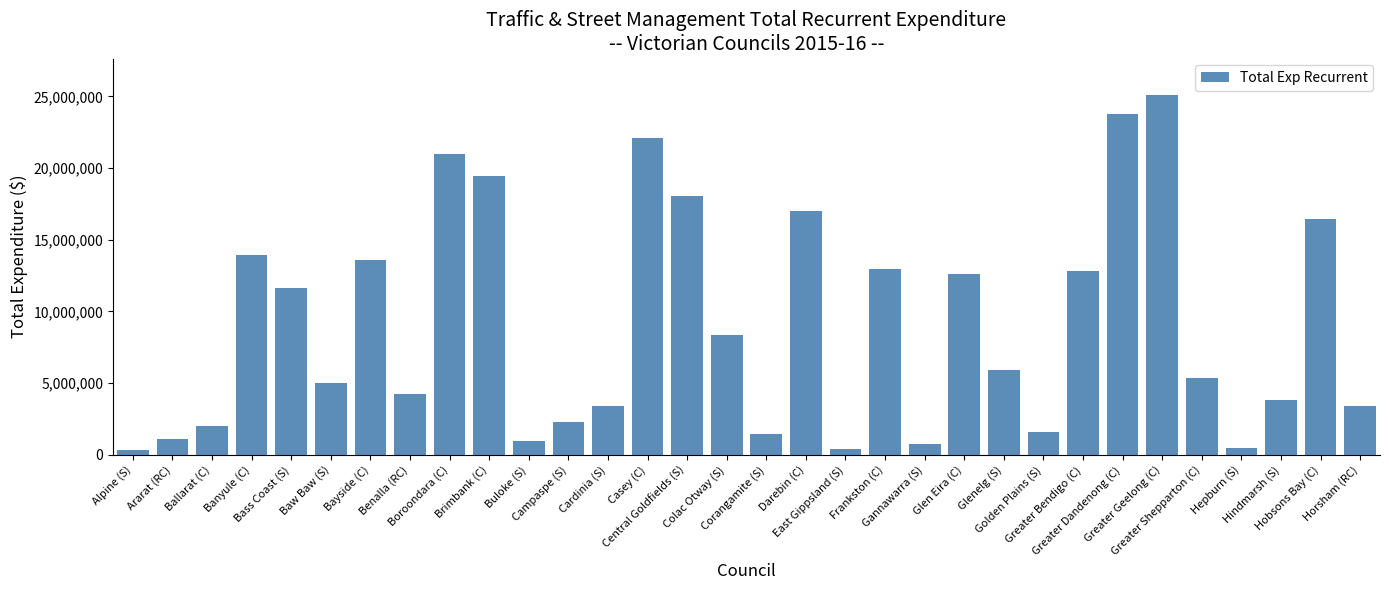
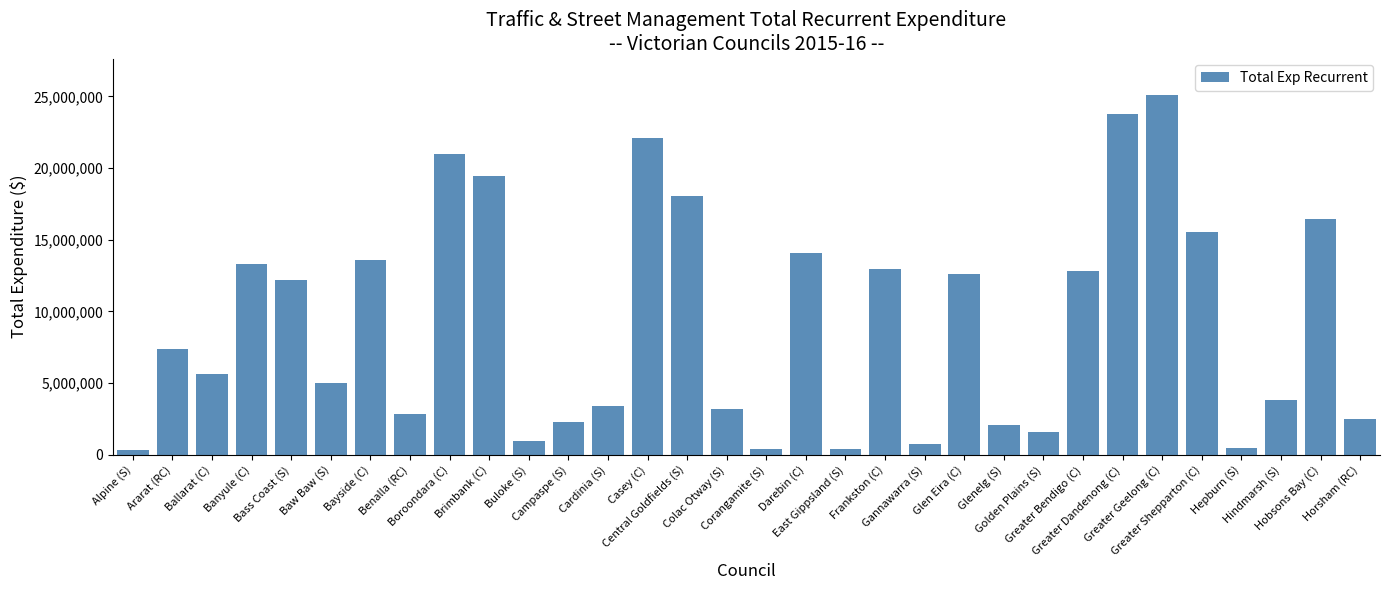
  {
    "Alpine (S)": "300,000",
-   "Ararat (RC)": "1,100,000",
-   "Ballarat (C)": "2,000,000",
-   "Banyule (C)": "14,000,000",
-   "Bass Coast (S)": "11,600,000",
+   "Ararat (RC)": "7,400,000",
+   "Ballarat (C)": "5,600,000",
+   "Banyule (C)": "13,300,000",
+   "Bass Coast (S)": "12,200,000",
    "Baw Baw (S)": "5,000,000",
    "Bayside (C)": "13,600,000",
-   "Benalla (RC)": "4,200,000",
+   "Benalla (RC)": "2,800,000",
    "Boroondara (C)": "20,900,000",
    "Brimbank (C)": "19,400,000",
    "Buloke (S)": "1,000,000",
    "Campaspe (S)": "2,300,000",
    "Cardinia (S)": "3,400,000",
    "Casey (C)": "22,100,000",
    "Central Goldfields (S)": "18,100,000",
-   "Colac Otway (S)": "8,400,000",
-   "Corangamite (S)": "1,500,000",
-   "Darebin (C)": "17,000,000",
+   "Colac Otway (S)": "3,200,000",
+   "Corangamite (S)": "400,000",
+   "Darebin (C)": "14,100,000",
    "East Gippsland (S)": "400,000",
    "Frankston (C)": "13,000,000",
    "Gannawarra (S)": "700,000",
    "Glen Eira (C)": "12,600,000",
-   "Glenelg (S)": "5,900,000",
+   "Glenelg (S)": "2,100,000",
    "Golden Plains (S)": "1,600,000",
    "Greater Bendigo (C)": "12,800,000",
    "Greater Dandenong (C)": "23,800,000",
    "Greater Geelong (C)": "25,100,000",
-   "Greater Shepparton (C)": "5,400,000",
+   "Greater Shepparton (C)": "15,600,000",
    "Hepburn (S)": "500,000",
    "Hindmarsh (S)": "3,800,000",
    "Hobsons Bay (C)": "16,500,000",
-   "Horsham (RC)": "3,400,000"
+   "Horsham (RC)": "2,500,000"
  }
